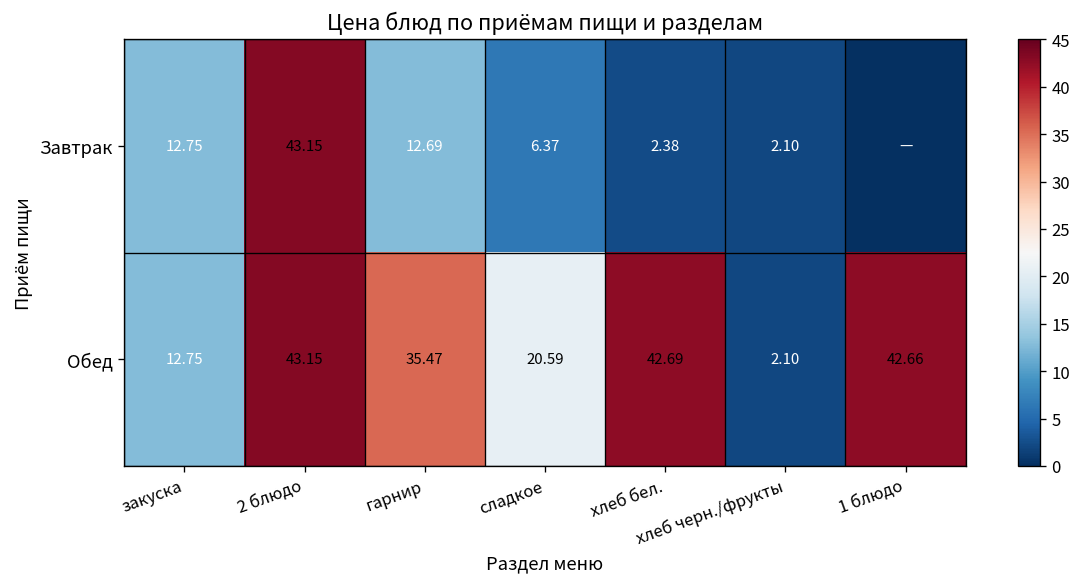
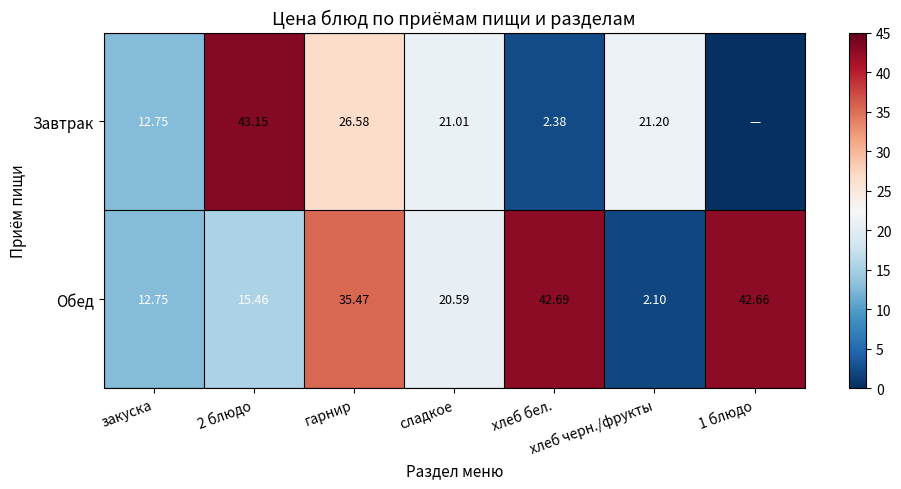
  {
    "Завтрак": {
      "закуска": 12.75,
      "2 блюдо": 43.15,
-     "гарнир": 12.69,
-     "сладкое": 6.37,
+     "гарнир": 26.58,
+     "сладкое": 21.01,
      "хлеб бел.": 2.38,
-     "хлеб черн./фрукты": 2.10
+     "хлеб черн./фрукты": 21.20
    },
    "Обед": {
      "закуска": 12.75,
-     "2 блюдо": 43.15,
+     "2 блюдо": 15.46,
      "гарнир": 35.47,
      "сладкое": 20.59,
      "хлеб бел.": 42.69,
      "хлеб черн./фрукты": 2.10,
      "1 блюдо": 42.66
    }
  }
